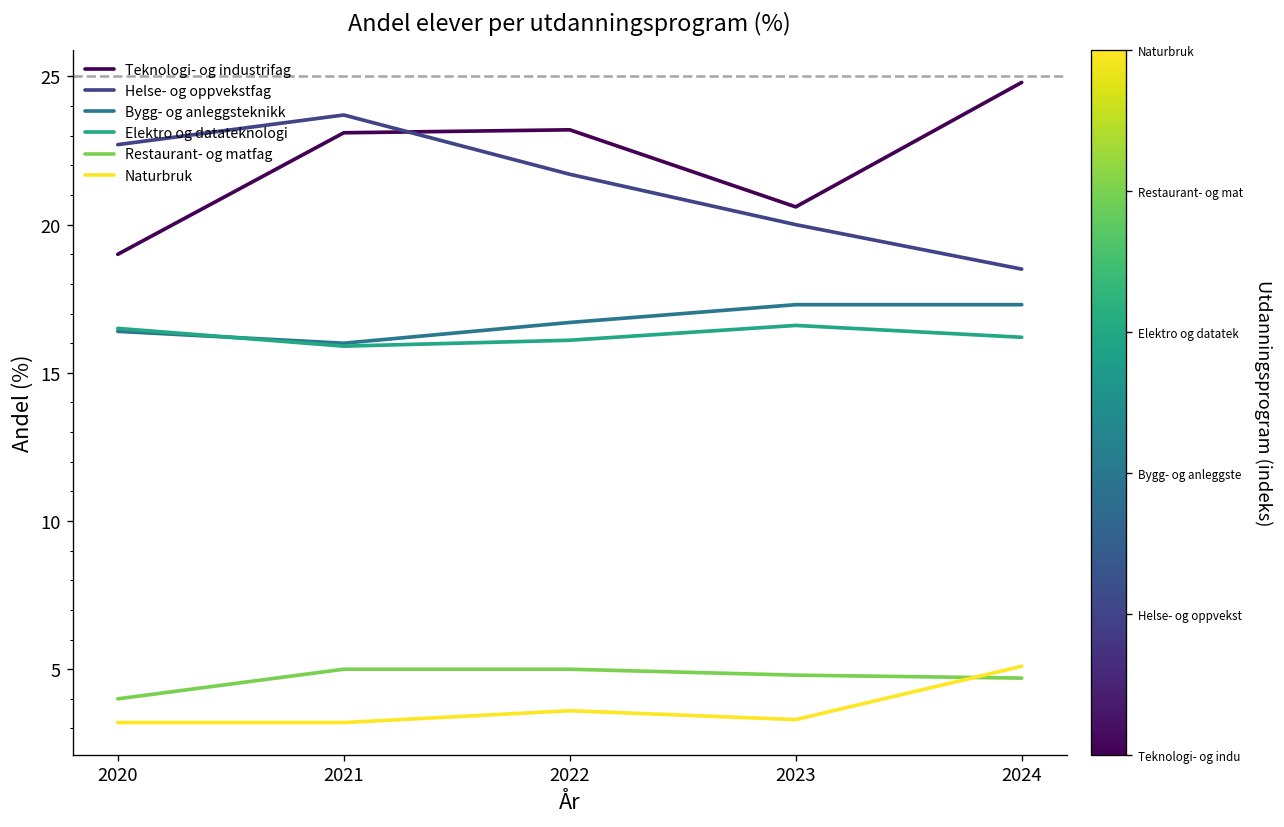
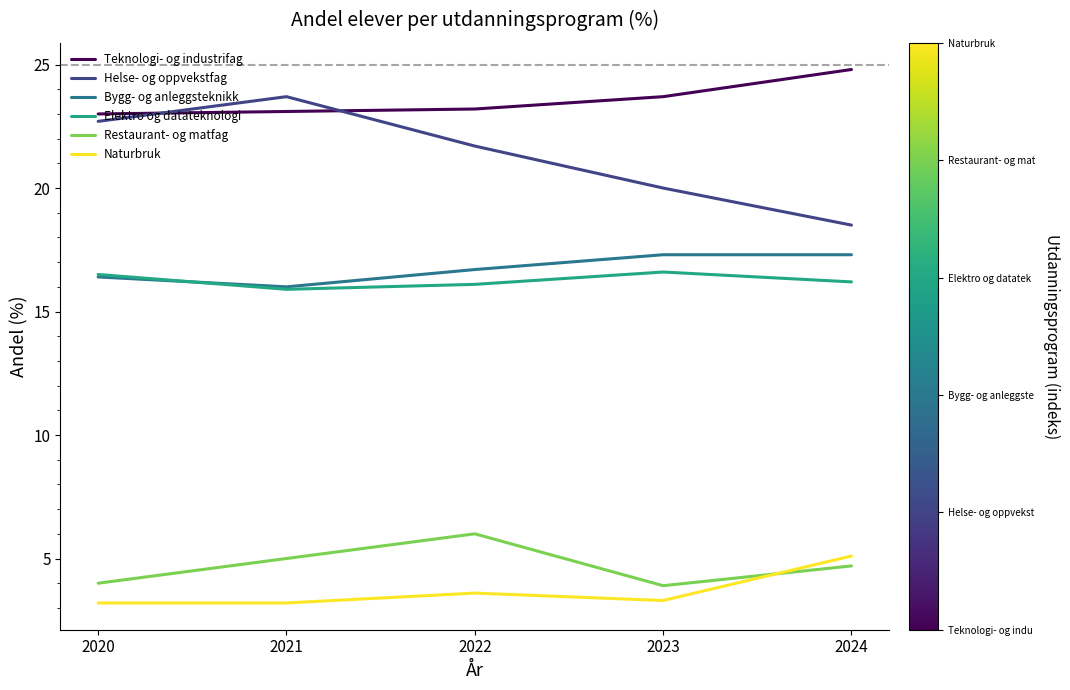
  {
    "Teknologi- og industrifag": {
-     "2020": 19,
+     "2020": 23,
      "2021": 23.1,
      "2022": 23.2,
-     "2023": 20.6,
+     "2023": 23.7,
      "2024": 24.8
    },
    "Restaurant- og matfag": {
      "2020": 4.0,
      "2021": 5.0,
-     "2022": 5,
-     "2023": 4.8,
+     "2022": 6,
+     "2023": 3.9,
      "2024": 4.7
    },
    "Naturbruk": {
      "2020": 3.2,
      "2021": 3.2,
      "2022": 3.6,
      "2023": 3.3,
      "2024": 5.1
    }
  }
